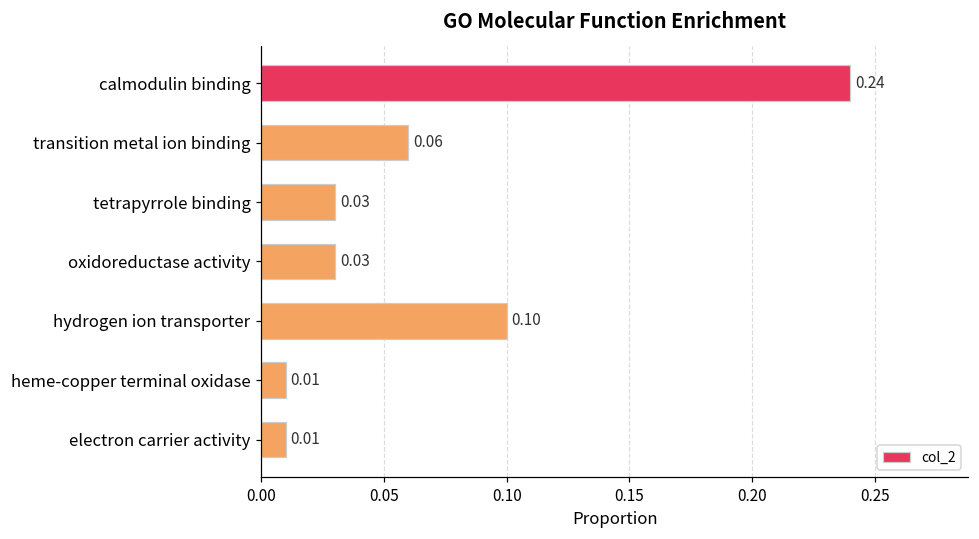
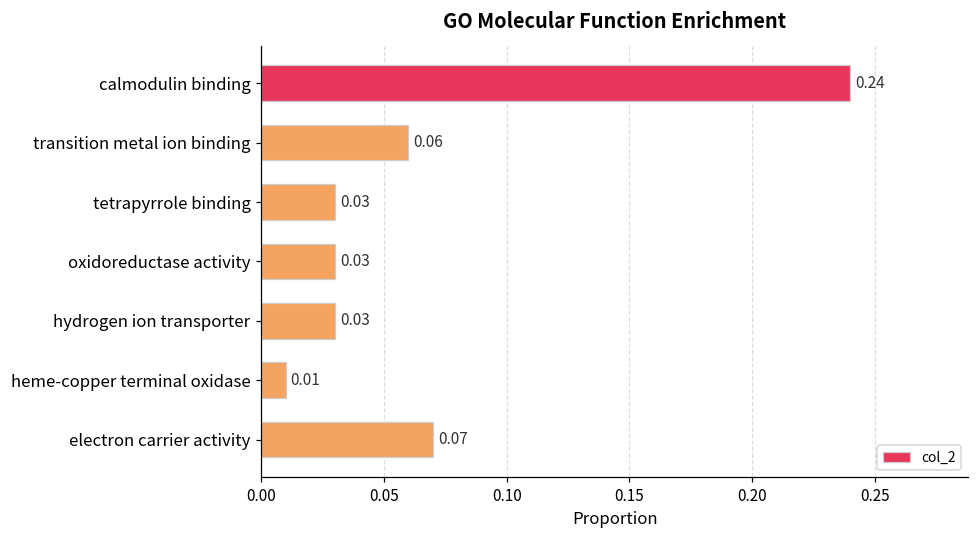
  {
    "calmodulin binding": 0.24,
    "transition metal ion binding": 0.06,
    "tetrapyrrole binding": 0.03,
    "oxidoreductase activity": 0.03,
-   "hydrogen ion transporter": 0.10,
+   "hydrogen ion transporter": 0.03,
    "heme-copper terminal oxidase": 0.01,
-   "electron carrier activity": 0.01
+   "electron carrier activity": 0.07
  }
